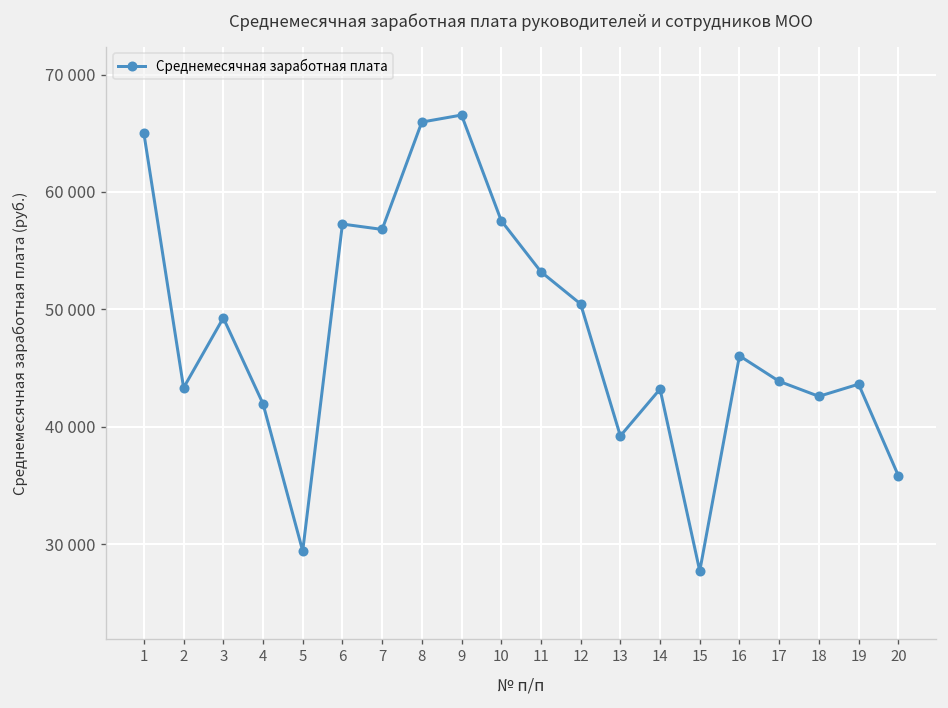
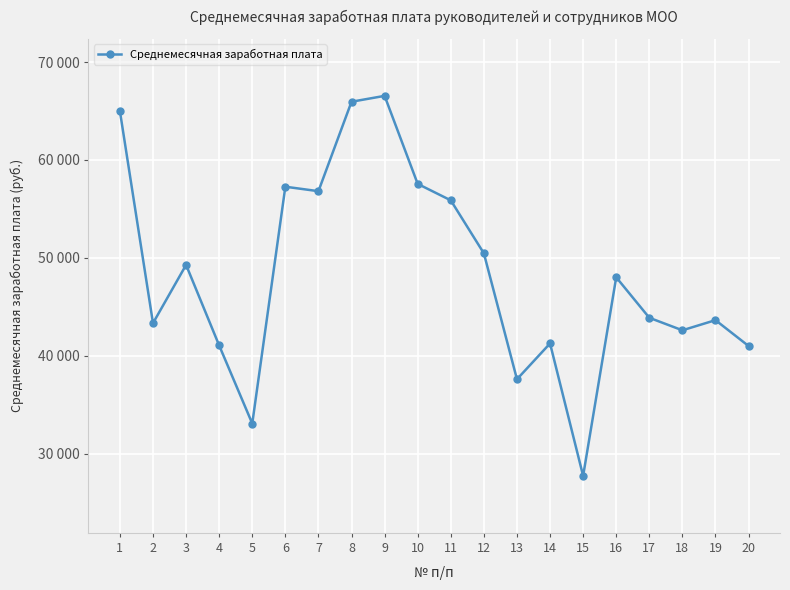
  {
    "1": 65000,
    "2": 43000,
    "3": 49000,
-   "4": 42000,
-   "5": 29000,
+   "4": 41000,
+   "5": 33000,
    "6": 57000,
    "7": 57000,
    "8": 66000,
    "9": 67000,
    "10": 58000,
-   "11": 53000,
+   "11": 56000,
    "12": 50000,
-   "13": 39000,
-   "14": 43000,
+   "13": 38000,
+   "14": 41000,
    "15": 28000,
-   "16": 46000,
+   "16": 48000,
    "17": 44000,
    "18": 43000,
    "19": 44000,
-   "20": 36000
+   "20": 41000
  }
